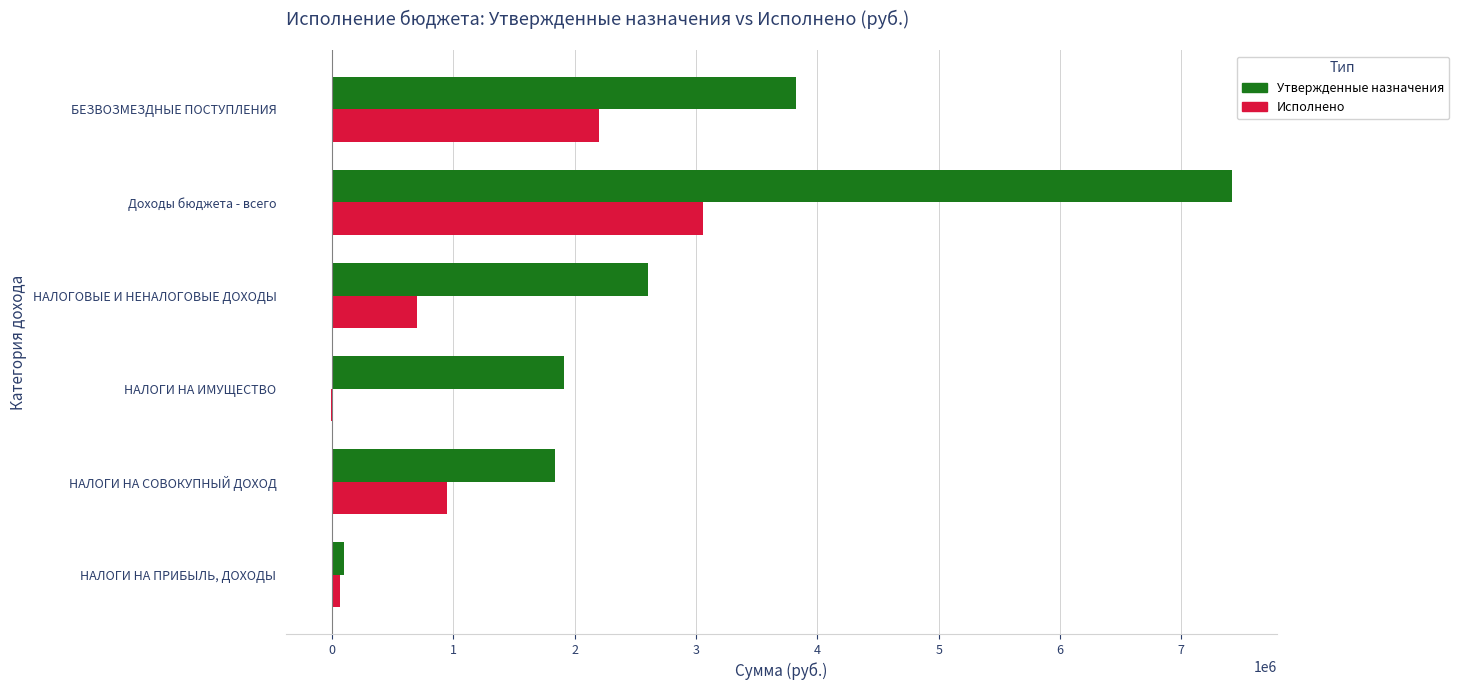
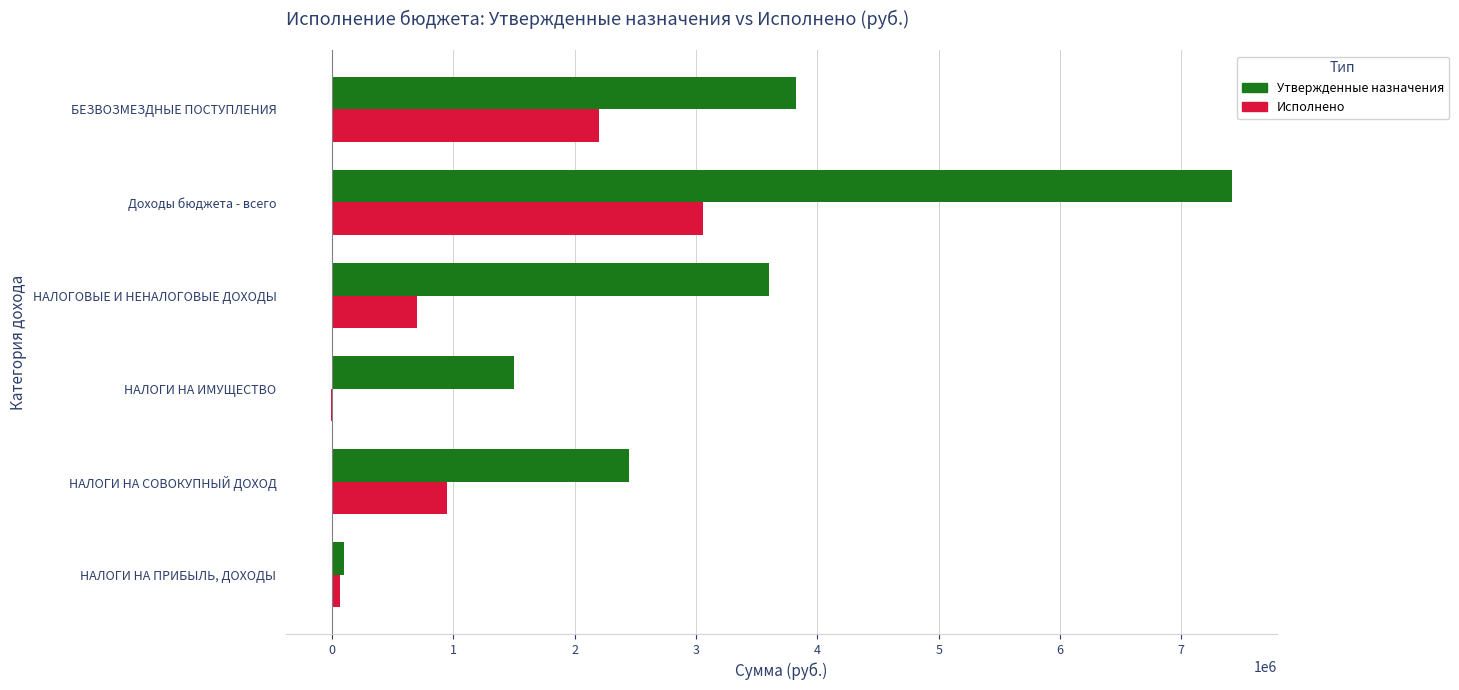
  {
    "Утвержденные назначения": {
      "БЕЗВОЗМЕЗДНЫЕ ПОСТУПЛЕНИЯ": 3820000,
      "Доходы бюджета - всего": 7420000,
-     "НАЛОГОВЫЕ И НЕНАЛОГОВЫЕ ДОХОДЫ": 2600000,
-     "НАЛОГИ НА ИМУЩЕСТВО": 1910000,
-     "НАЛОГИ НА СОВОКУПНЫЙ ДОХОД": 1830000,
+     "НАЛОГОВЫЕ И НЕНАЛОГОВЫЕ ДОХОДЫ": 3600000,
+     "НАЛОГИ НА ИМУЩЕСТВО": 1500000,
+     "НАЛОГИ НА СОВОКУПНЫЙ ДОХОД": 2440000,
      "НАЛОГИ НА ПРИБЫЛЬ, ДОХОДЫ": 100000
    },
    "Исполнено": {
      "БЕЗВОЗМЕЗДНЫЕ ПОСТУПЛЕНИЯ": 2200000,
      "Доходы бюджета - всего": 3050000,
      "НАЛОГОВЫЕ И НЕНАЛОГОВЫЕ ДОХОДЫ": 700000,
      "НАЛОГИ НА СОВОКУПНЫЙ ДОХОД": 950000,
      "НАЛОГИ НА ПРИБЫЛЬ, ДОХОДЫ": 70000
    }
  }
